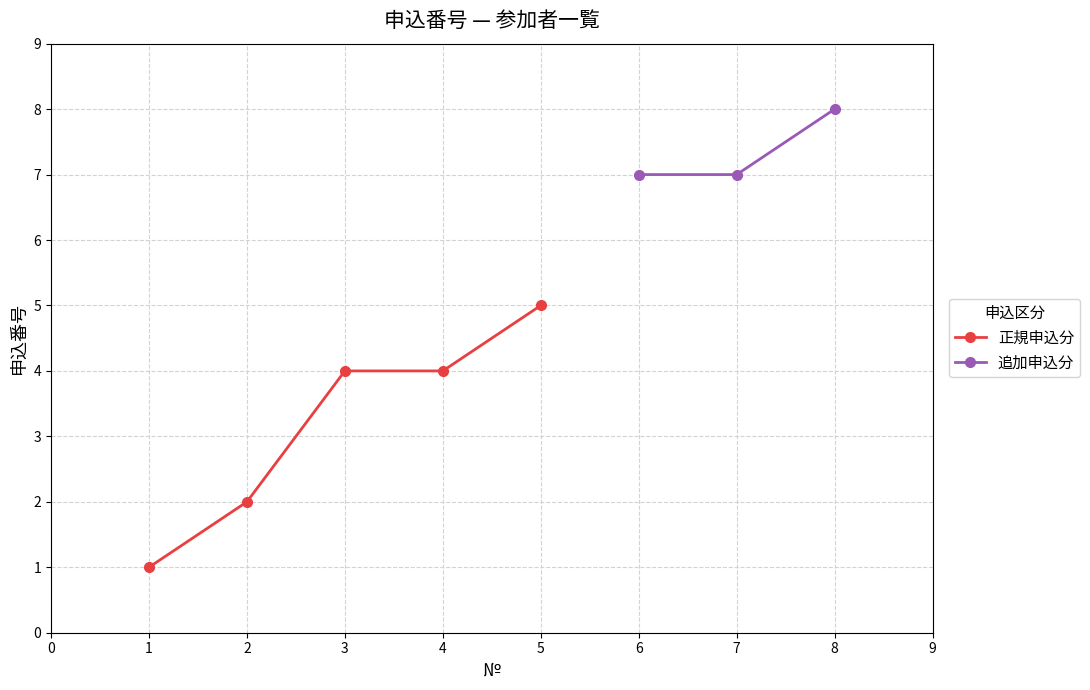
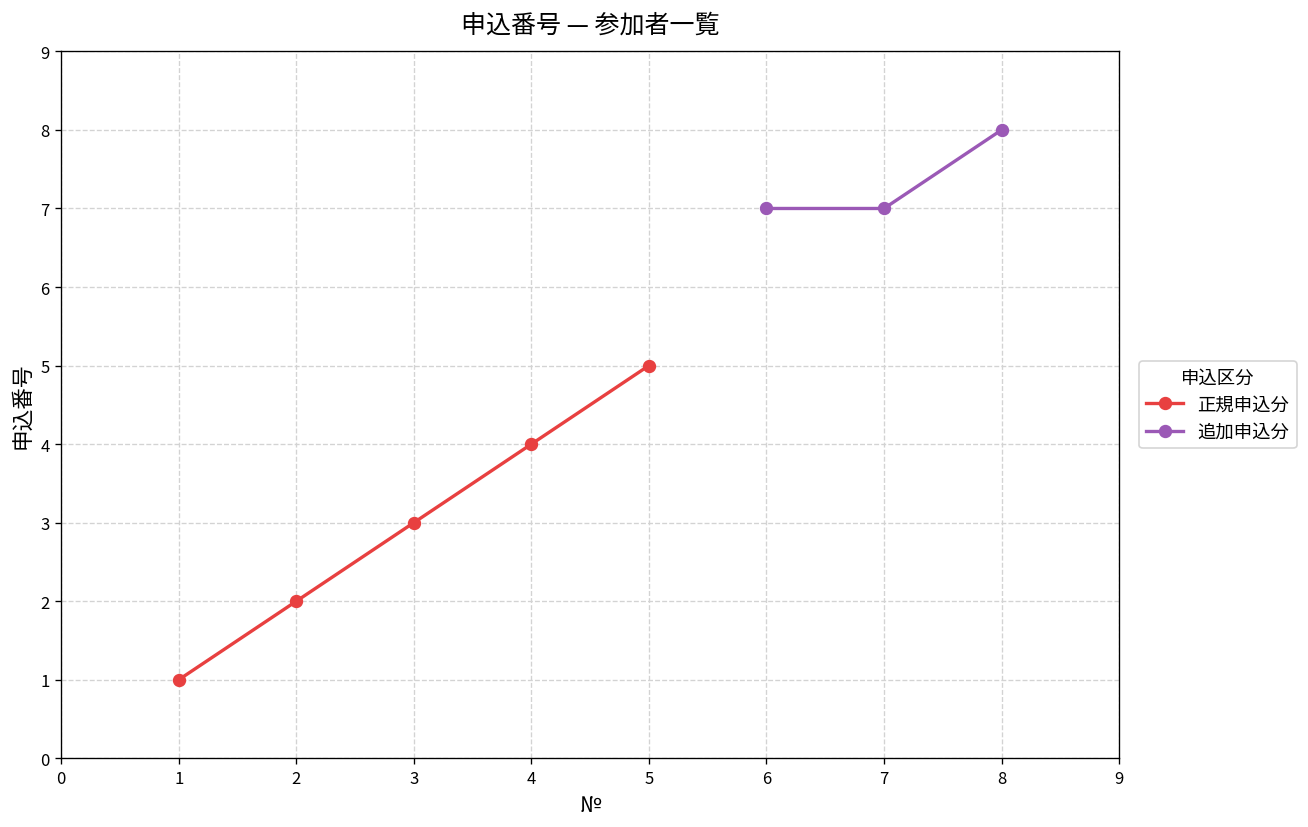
  {
    "正規申込分": {
      "1": 1,
      "2": 2,
-     "3": 4,
+     "3": 3,
      "4": 4,
      "5": 5
    },
    "追加申込分": {
      "6": 7,
      "7": 7,
      "8": 8
    }
  }
